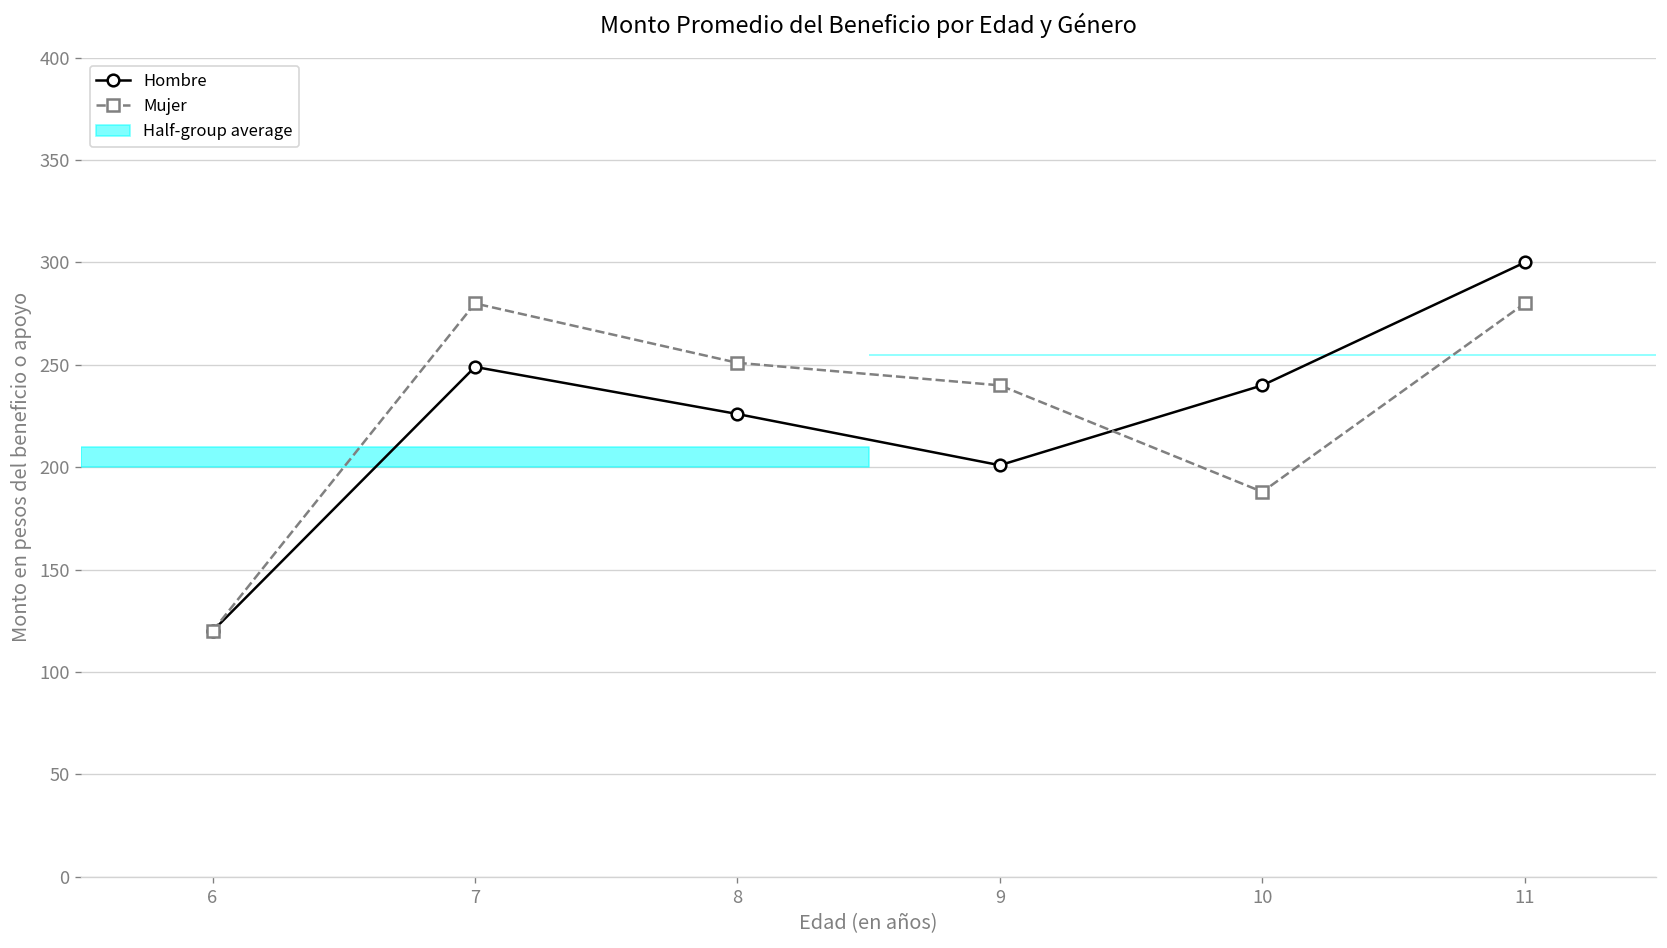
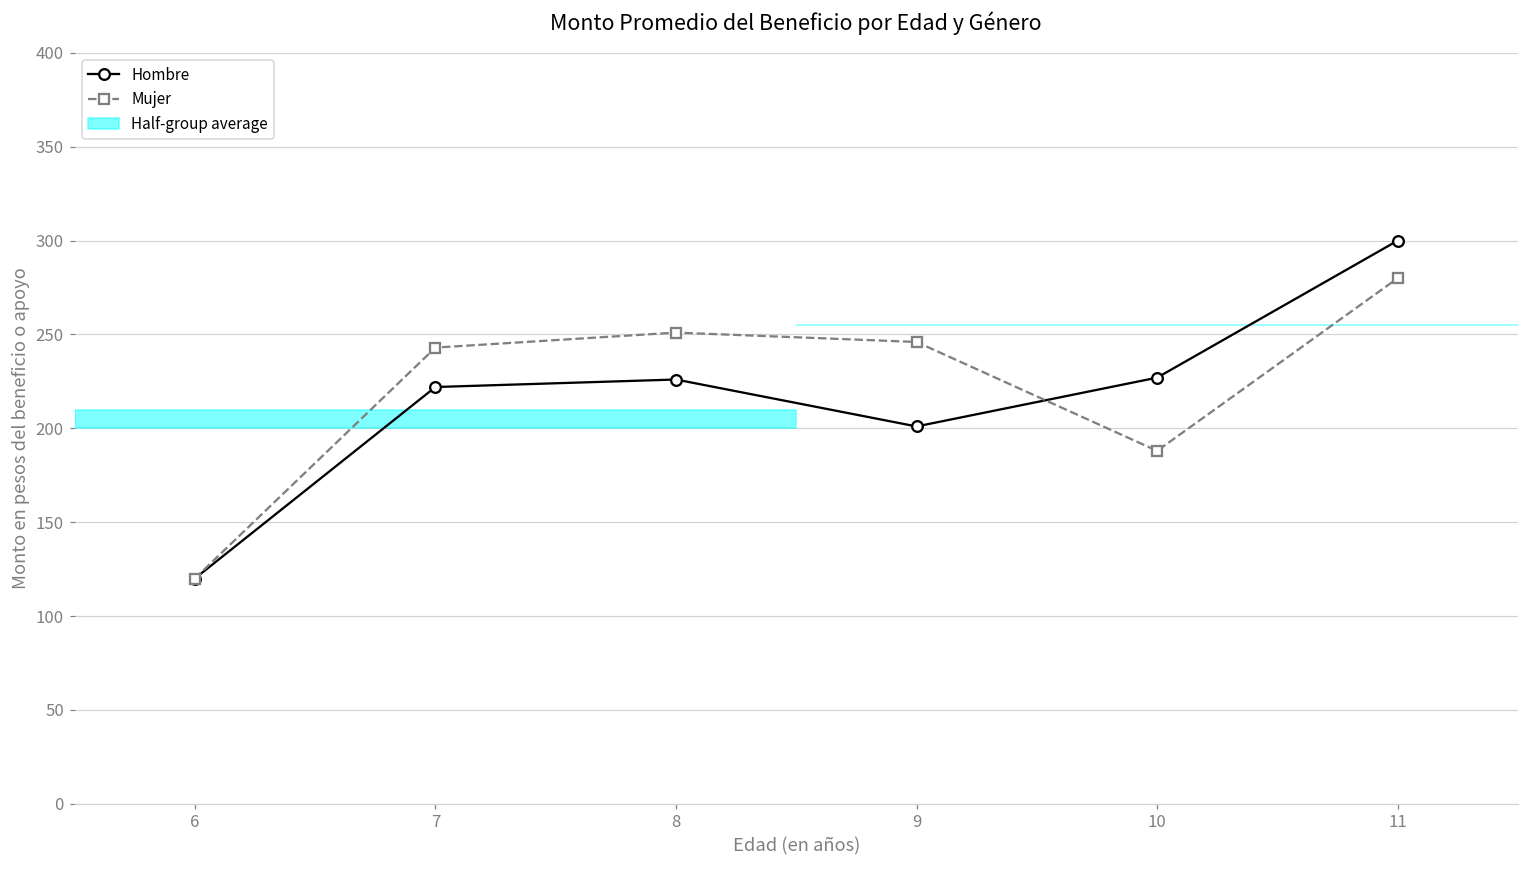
  {
    "Hombre": {
-     "7": 249,
+     "7": 222,
      "8": 226,
      "9": 201,
-     "10": 240,
+     "10": 227,
      "11": 300
    },
    "Mujer": {
-     "7": 280,
+     "7": 243,
      "8": 251,
-     "9": 240,
+     "9": 246,
      "10": 188,
      "11": 280
    }
  }
